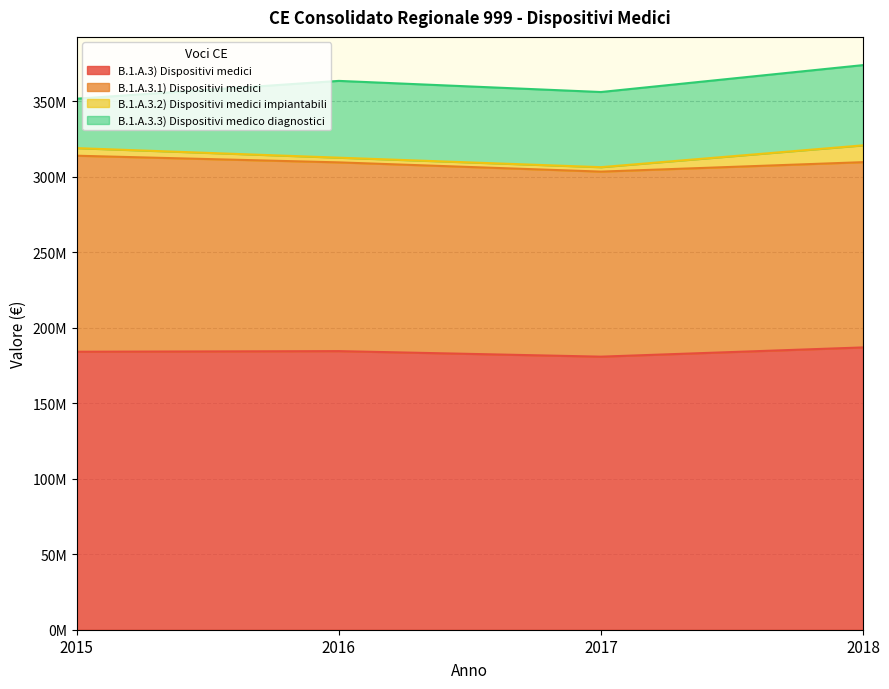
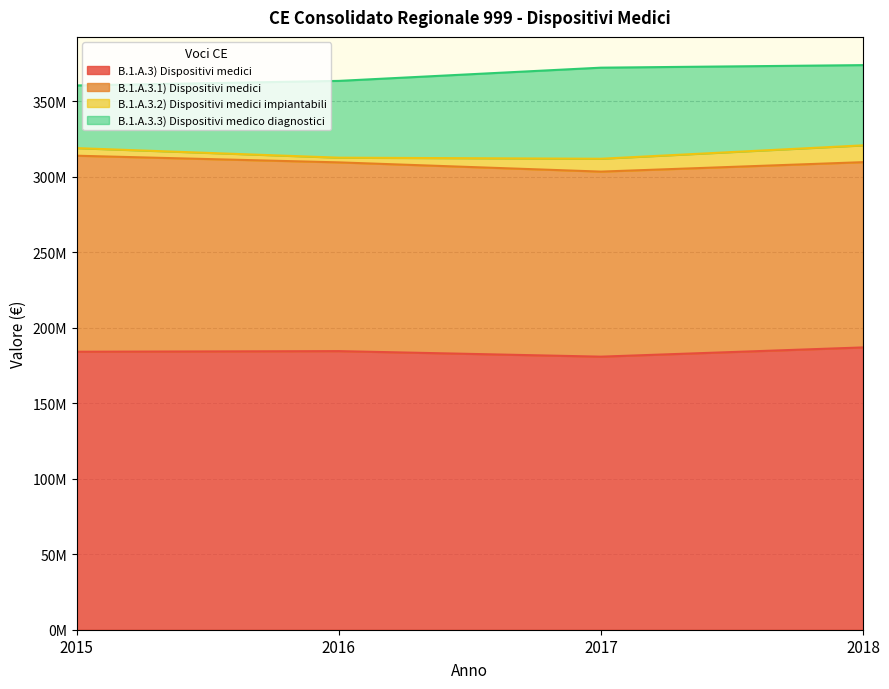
  {
    "B.1.A.3.2) Dispositivi medici impiantabili": {
      "2015": 5000000,
      "2016": 3000000,
-     "2017": 3000000,
+     "2017": 9000000,
      "2018": 11000000
    },
    "B.1.A.3.3) Dispositivi medico diagnostici": {
-     "2015": 33000000,
+     "2015": 42000000,
      "2016": 51000000,
-     "2017": 50000000,
+     "2017": 60000000,
      "2018": 53000000
    }
  }
